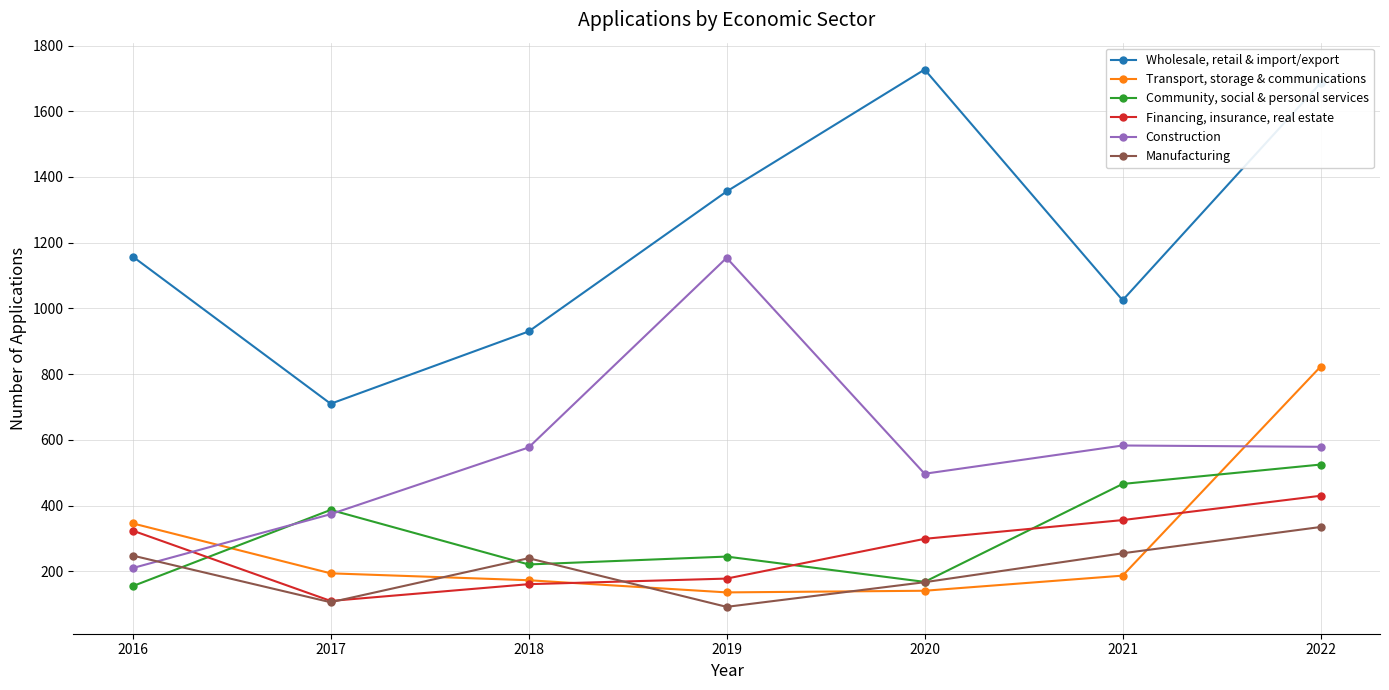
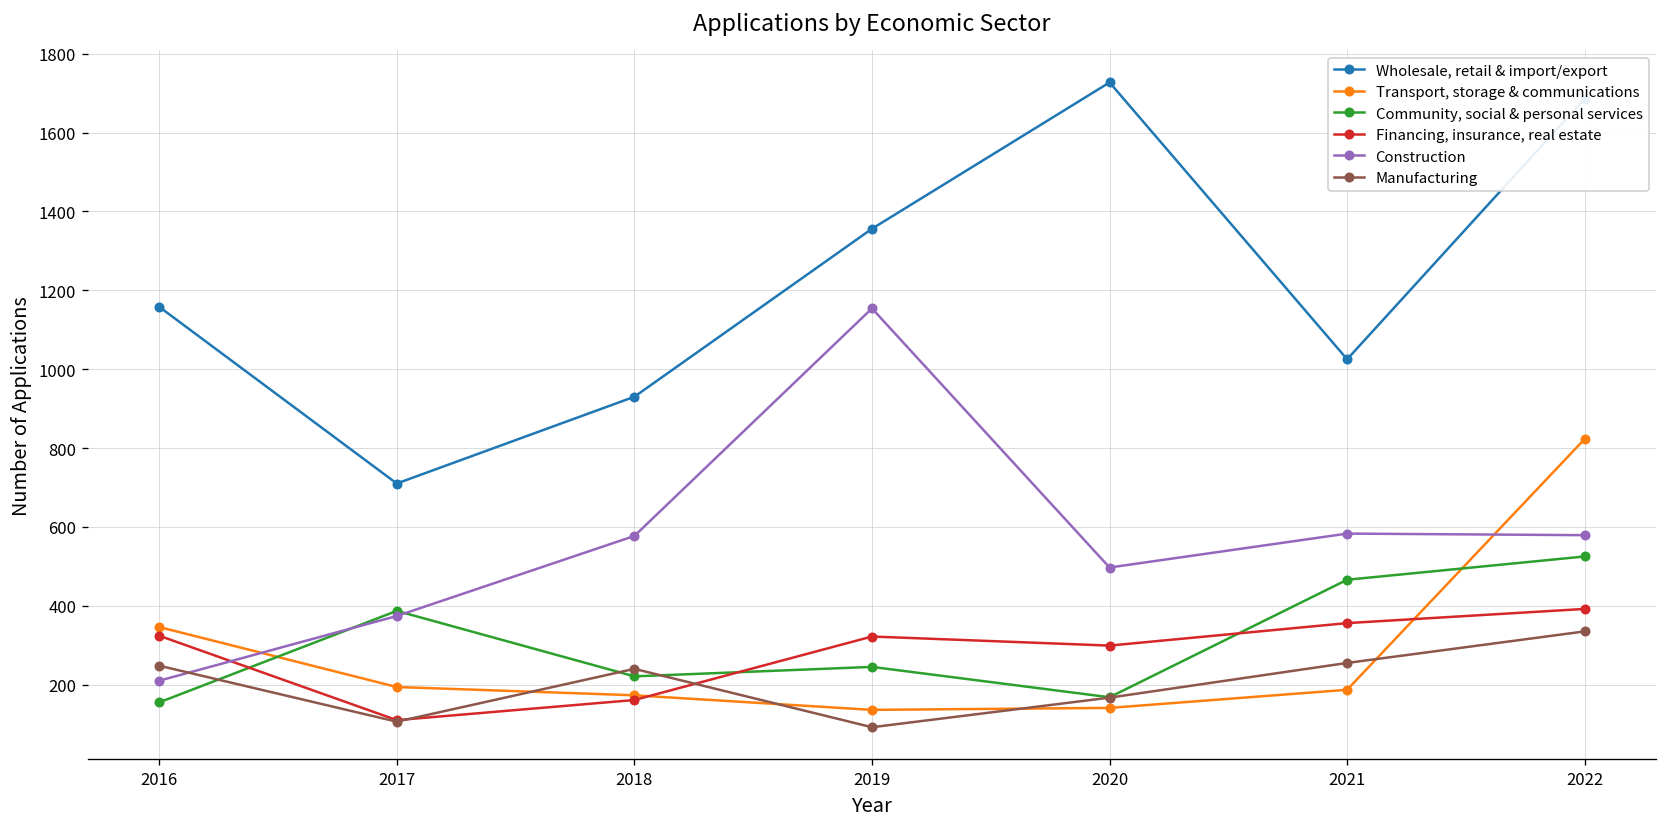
  {
    "Wholesale, retail & import/export": {
      "2016": 1160,
      "2017": 710,
      "2018": 930,
      "2019": 1360,
      "2020": 1730,
      "2021": 1030
    },
    "Transport, storage & communications": {
      "2016": 350,
      "2017": 190,
      "2018": 170,
      "2019": 140,
      "2020": 140,
      "2021": 190,
      "2022": 820
    },
    "Community, social & personal services": {
      "2016": 160,
      "2017": 390,
      "2018": 220,
      "2019": 250,
      "2021": 470,
      "2022": 530
    },
    "Financing, insurance, real estate": {
      "2016": 320,
      "2018": 160,
-     "2019": 180,
+     "2019": 320,
      "2020": 300,
      "2021": 360,
-     "2022": 430
+     "2022": 390
    },
    "Construction": {
      "2016": 210,
      "2017": 370,
      "2018": 580,
      "2019": 1150,
      "2020": 500,
      "2021": 580,
      "2022": 580
    },
    "Manufacturing": {
      "2016": 250,
      "2018": 240,
      "2019": 90,
      "2021": 260,
      "2022": 340
    }
  }
